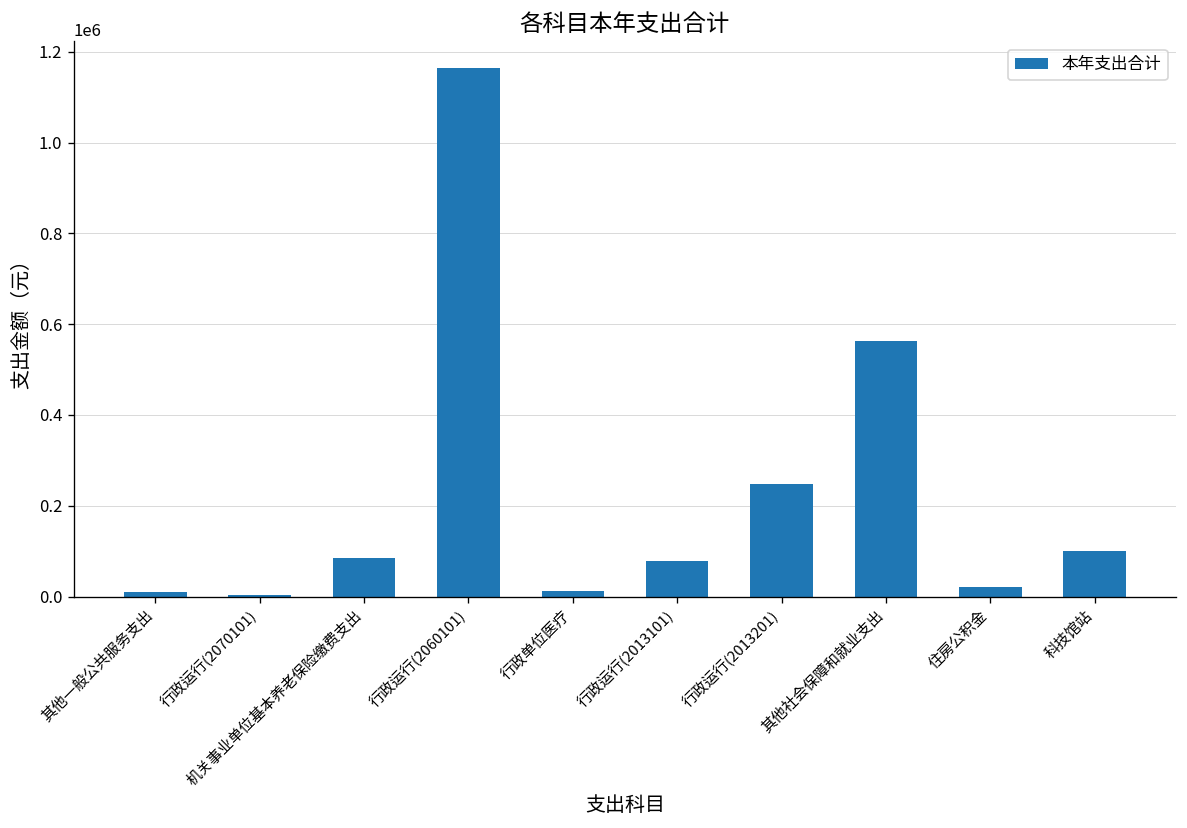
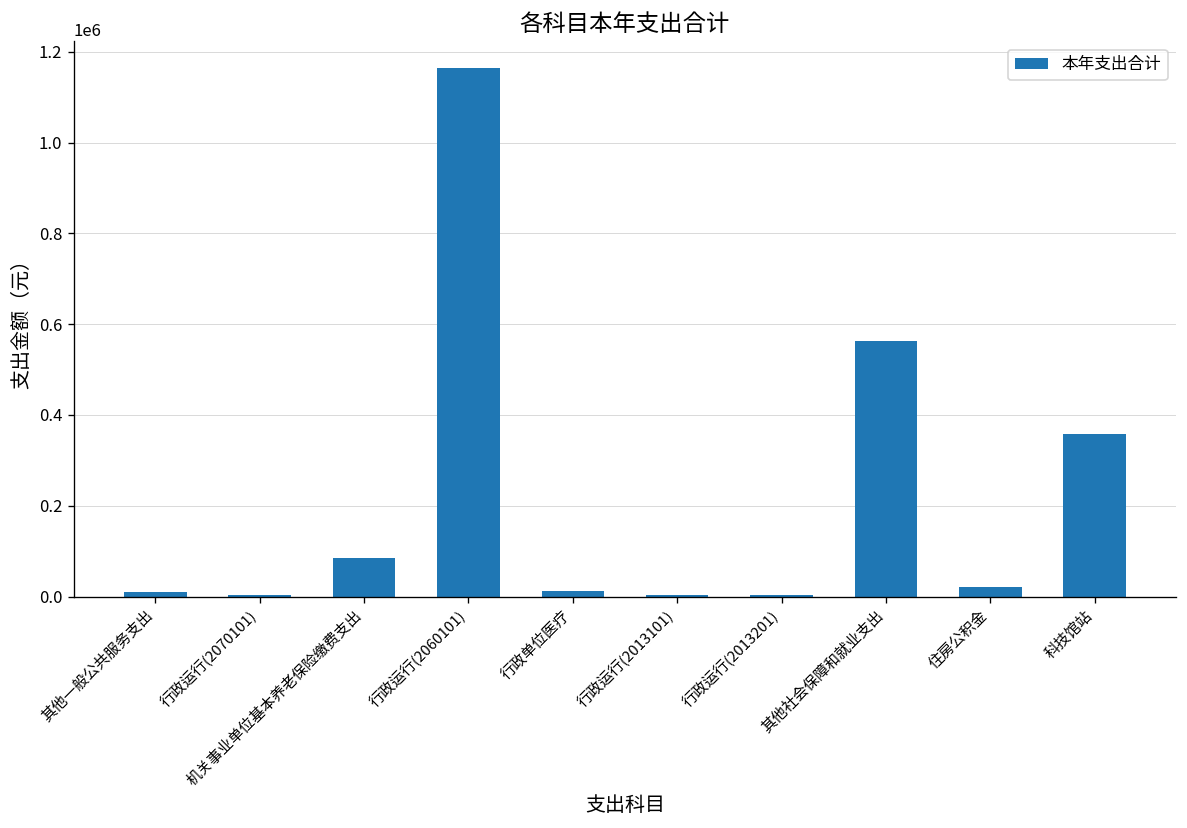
  {
    "其他一般公共服务支出": 10000,
    "机关事业单位基本养老保险缴费支出": 80000,
    "行政运行(2060101)": 1170000,
    "行政单位医疗": 10000,
-   "行政运行(2013101)": 80000,
-   "行政运行(2013201)": 250000,
+   "行政运行(2013101)": 0,
+   "行政运行(2013201)": 0,
    "其他社会保障和就业支出": 560000,
    "住房公积金": 20000,
-   "科技馆站": 100000
+   "科技馆站": 360000
  }
